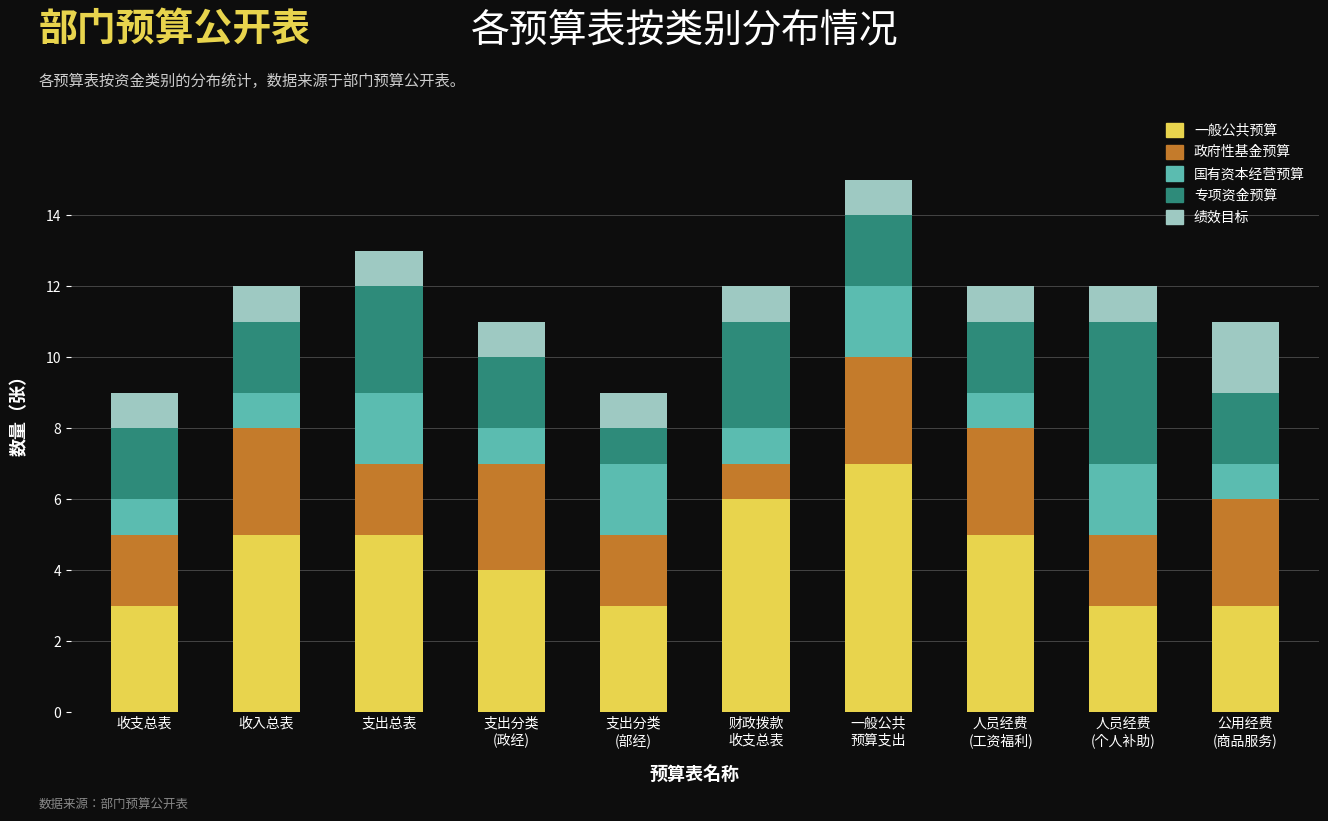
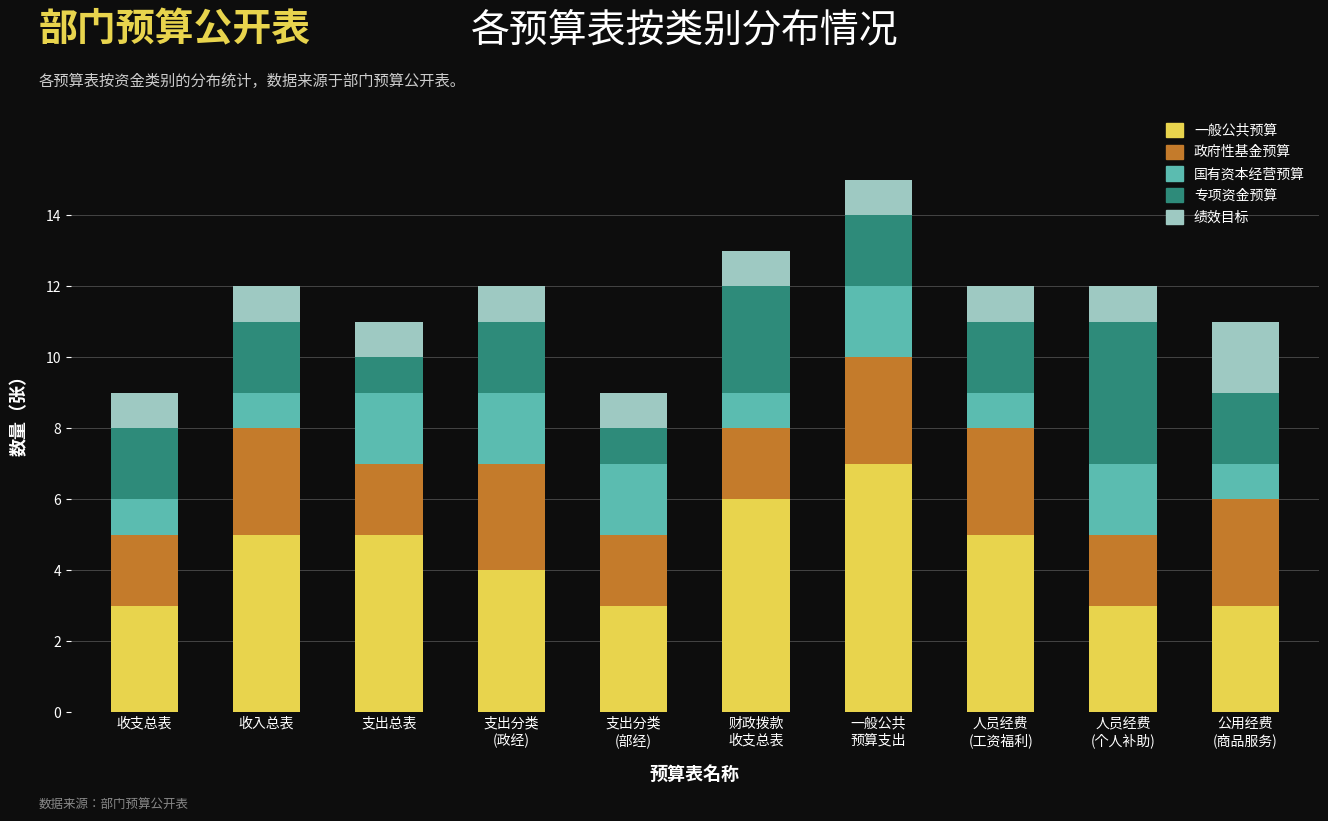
  {
    "一般公共预算": {
      "收支总表": 3,
      "收入总表": 5,
      "支出总表": 5,
      "支出分类 (政经)": 4,
      "支出分类 (部经)": 3,
      "财政拨款 收支总表": 6,
      "一般公共 预算支出": 7,
      "人员经费 (工资福利)": 5,
      "人员经费 (个人补助)": 3,
      "公用经费 (商品服务)": 3
    },
    "政府性基金预算": {
      "收支总表": 2,
      "收入总表": 3,
      "支出总表": 2,
      "支出分类 (政经)": 3,
      "支出分类 (部经)": 2,
-     "财政拨款 收支总表": 1,
+     "财政拨款 收支总表": 2,
      "一般公共 预算支出": 3,
      "人员经费 (工资福利)": 3,
      "人员经费 (个人补助)": 2,
      "公用经费 (商品服务)": 3
    },
    "国有资本经营预算": {
      "收支总表": 1,
      "收入总表": 1,
      "支出总表": 2,
-     "支出分类 (政经)": 1,
+     "支出分类 (政经)": 2,
      "支出分类 (部经)": 2,
      "财政拨款 收支总表": 1,
      "一般公共 预算支出": 2,
      "人员经费 (工资福利)": 1,
      "人员经费 (个人补助)": 2,
      "公用经费 (商品服务)": 1
    },
    "专项资金预算": {
      "收支总表": 2,
      "收入总表": 2,
-     "支出总表": 3,
+     "支出总表": 1,
      "支出分类 (政经)": 2,
      "支出分类 (部经)": 1,
      "财政拨款 收支总表": 3,
      "一般公共 预算支出": 2,
      "人员经费 (工资福利)": 2,
      "人员经费 (个人补助)": 4,
      "公用经费 (商品服务)": 2
    },
    "绩效目标": {
      "收支总表": 1,
      "收入总表": 1,
      "支出总表": 1,
      "支出分类 (政经)": 1,
      "支出分类 (部经)": 1,
      "财政拨款 收支总表": 1,
      "一般公共 预算支出": 1,
      "人员经费 (工资福利)": 1,
      "人员经费 (个人补助)": 1,
      "公用经费 (商品服务)": 2
    }
  }
